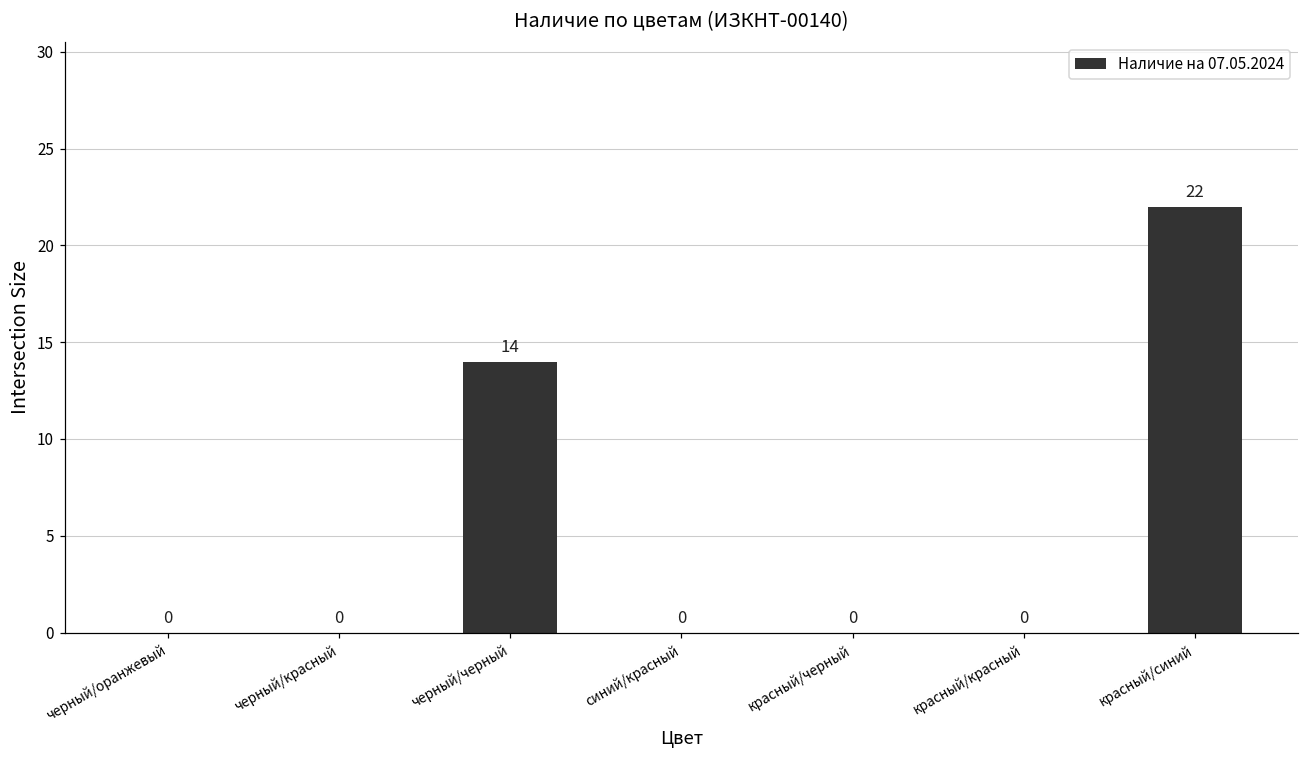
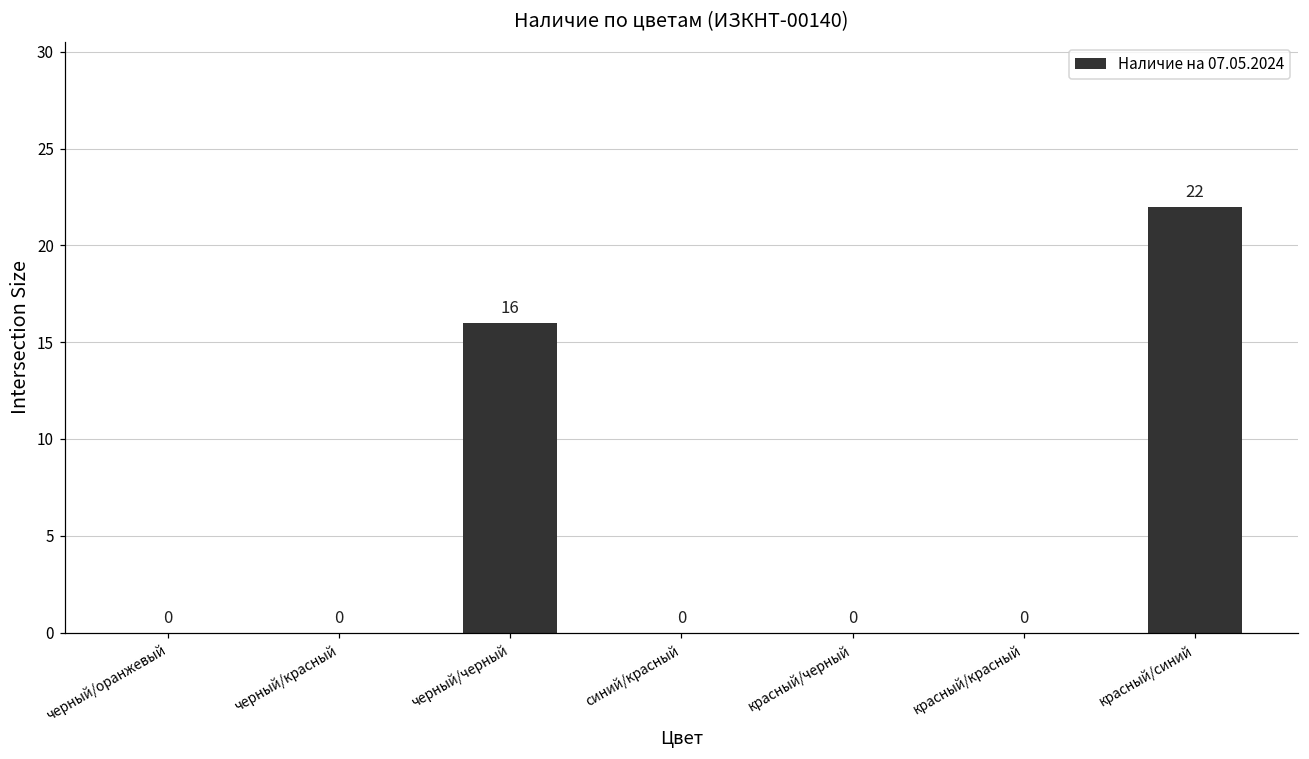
  {
    "черный/оранжевый": 0,
    "черный/красный": 0,
-   "черный/черный": 14,
+   "черный/черный": 16,
    "синий/красный": 0,
    "красный/черный": 0,
    "красный/красный": 0,
    "красный/синий": 22
  }
